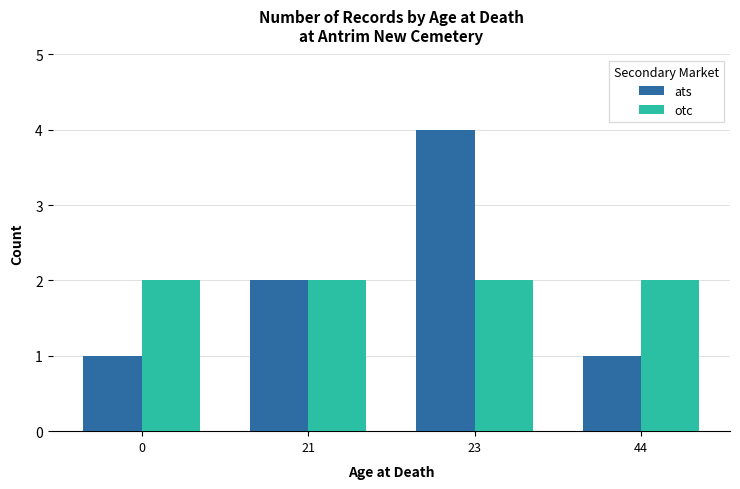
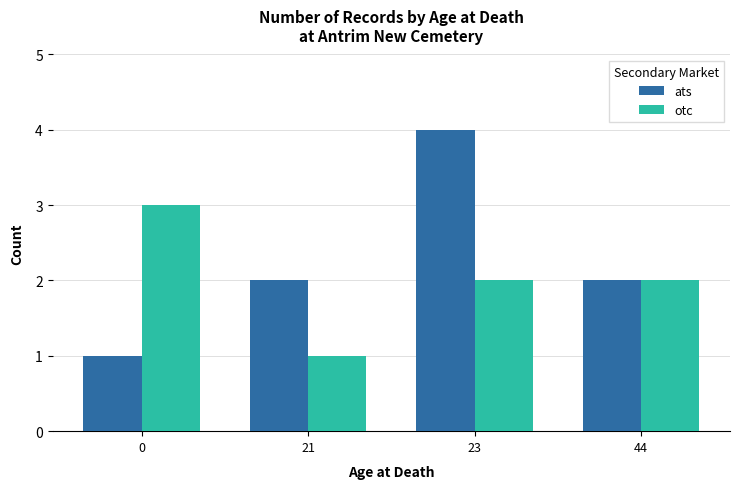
  {
    "ats": {
      "0": 1,
      "21": 2,
      "23": 4,
-     "44": 1
+     "44": 2
    },
    "otc": {
-     "0": 2,
-     "21": 2,
+     "0": 3,
+     "21": 1,
      "23": 2,
      "44": 2
    }
  }
